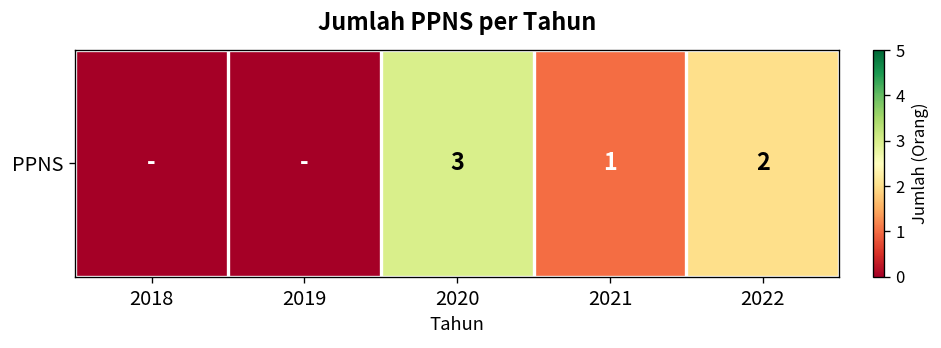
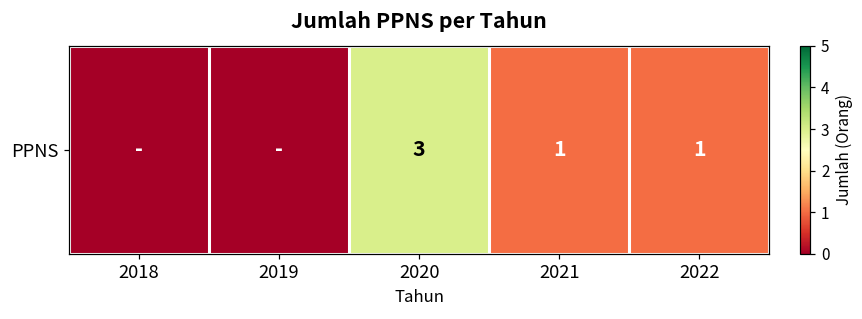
  {
    "PPNS": {
      "2020": 3,
      "2021": 1,
-     "2022": 2
+     "2022": 1
    }
  }
